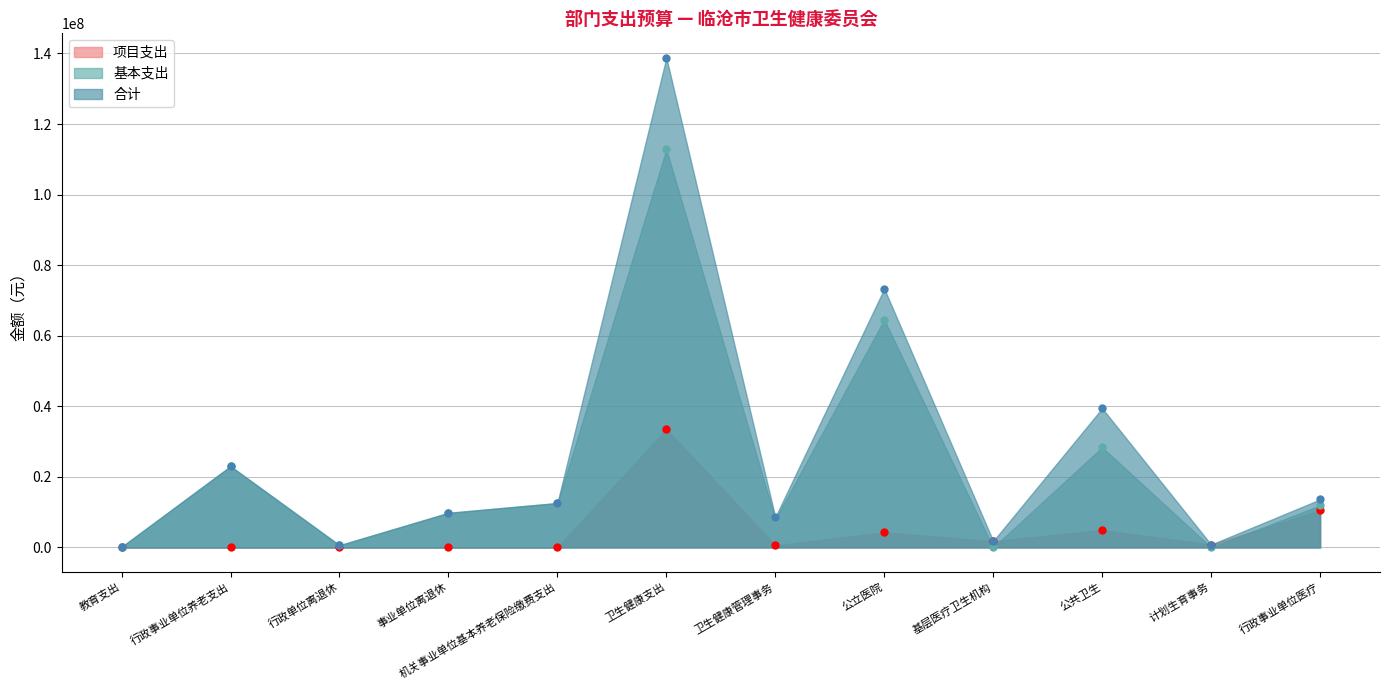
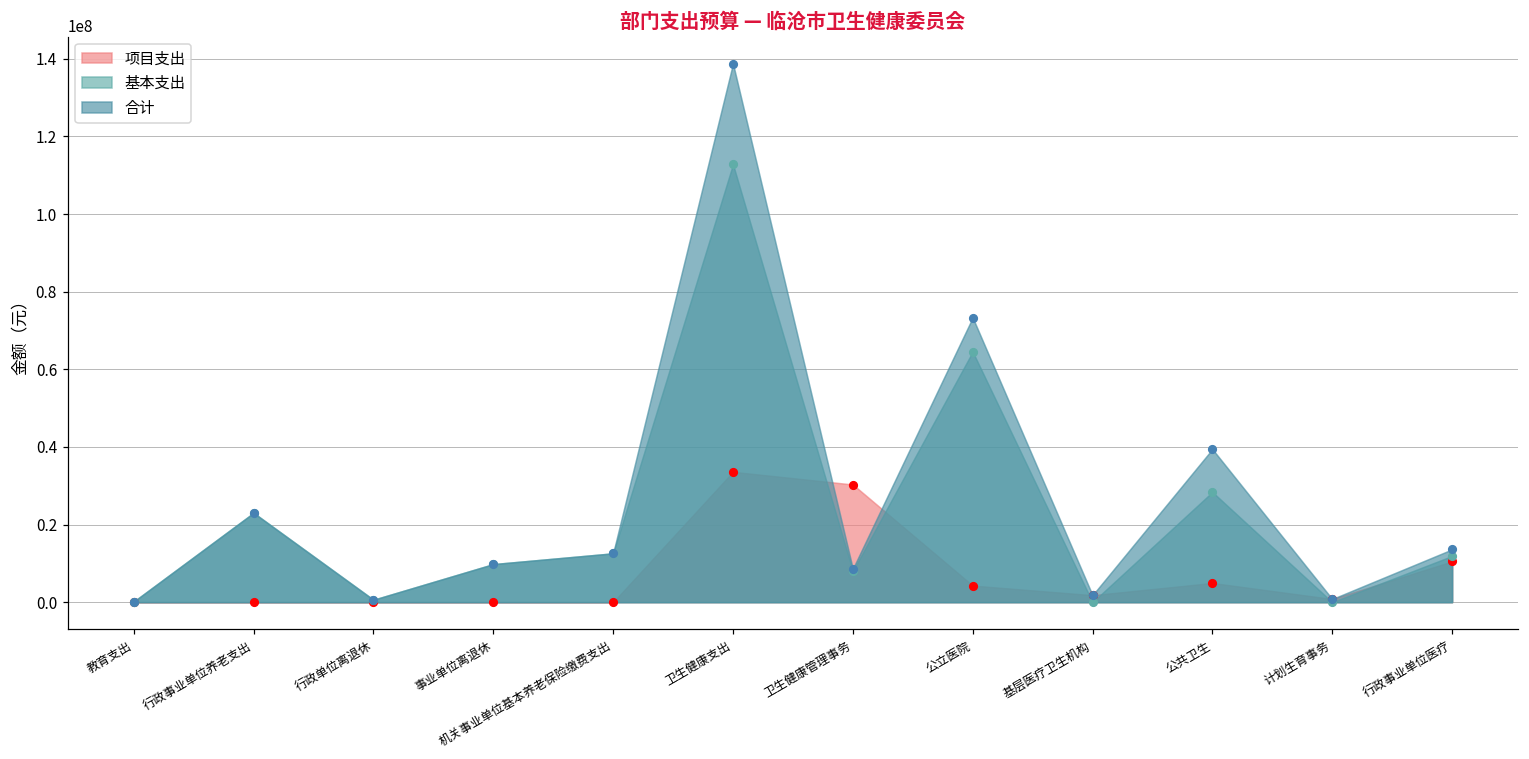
  {
    "项目支出": {
      "行政事业单位养老支出": 0,
      "事业单位离退休": 0,
      "机关事业单位基本养老保险缴费支出": 0,
      "卫生健康支出": 34000000,
-     "卫生健康管理事务": 1000000,
+     "卫生健康管理事务": 30000000,
      "公立医院": 4000000,
      "公共卫生": 5000000,
      "行政事业单位医疗": 10000000
    }
  }
